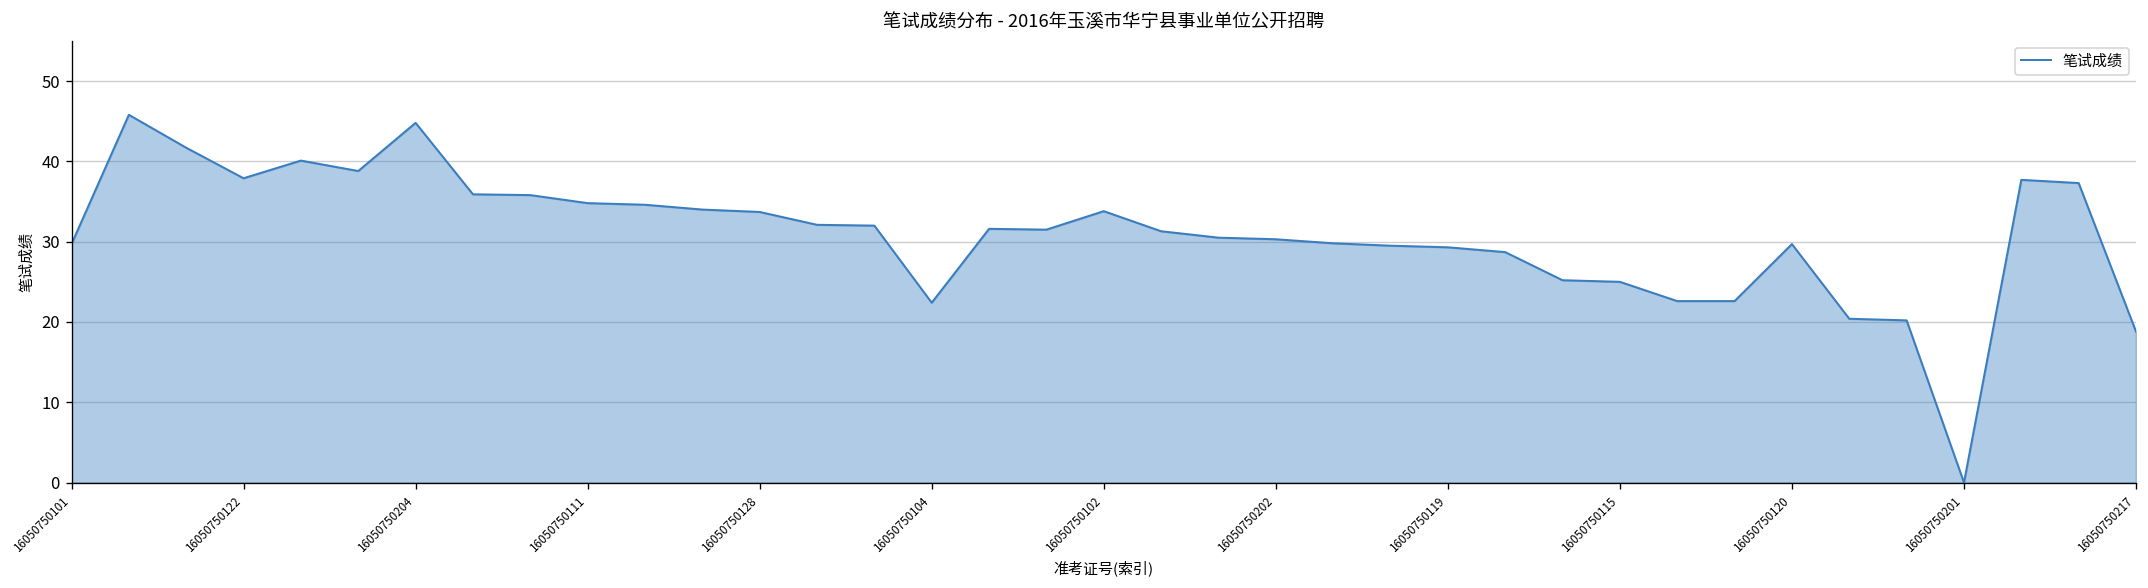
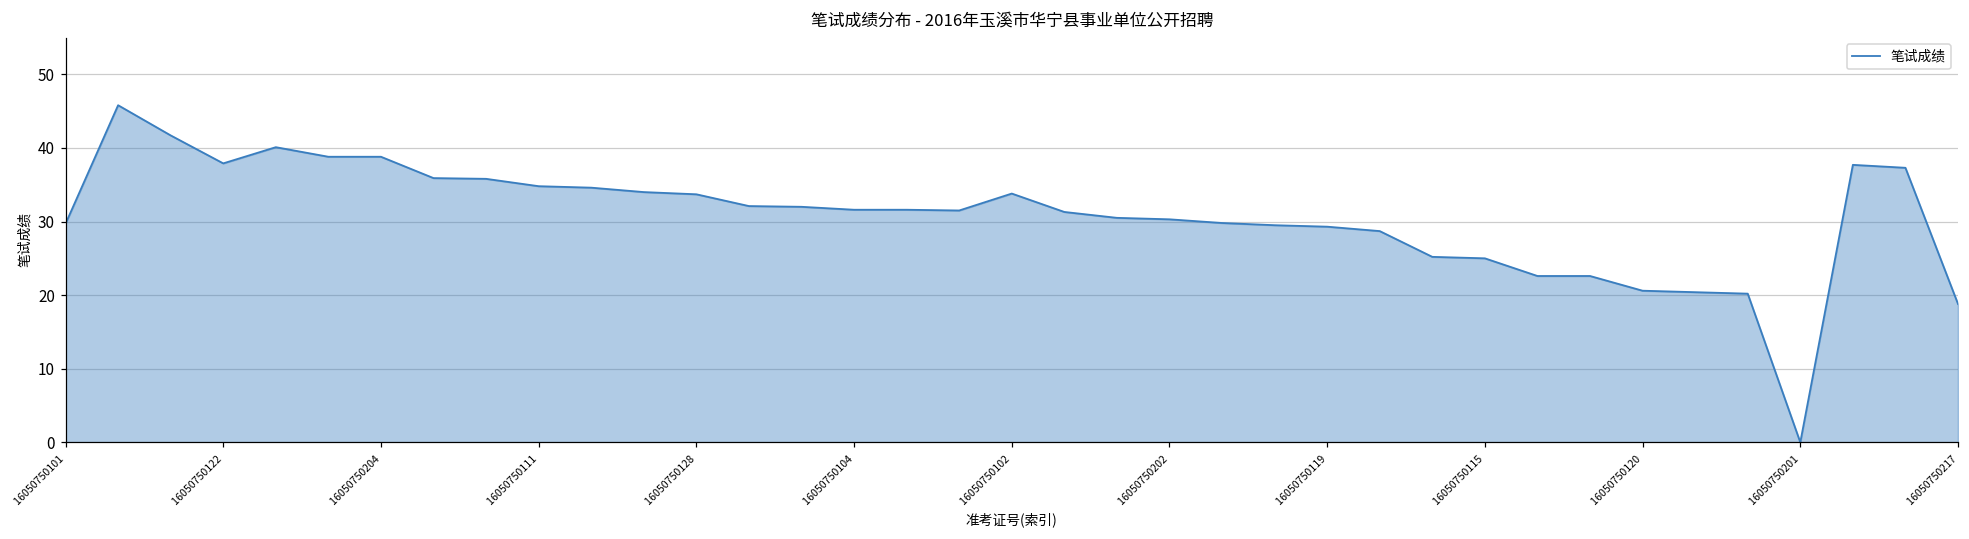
  {
    "16050750101": 30,
    "16050750122": 38,
-   "16050750204": 45,
+   "16050750204": 39,
    "16050750111": 35,
    "16050750128": 34,
-   "16050750104": 22,
+   "16050750104": 32,
    "16050750102": 34,
    "16050750202": 30,
    "16050750119": 29,
    "16050750115": 25,
-   "16050750120": 30,
+   "16050750120": 21,
    "16050750201": 0,
    "16050750217": 19
  }
